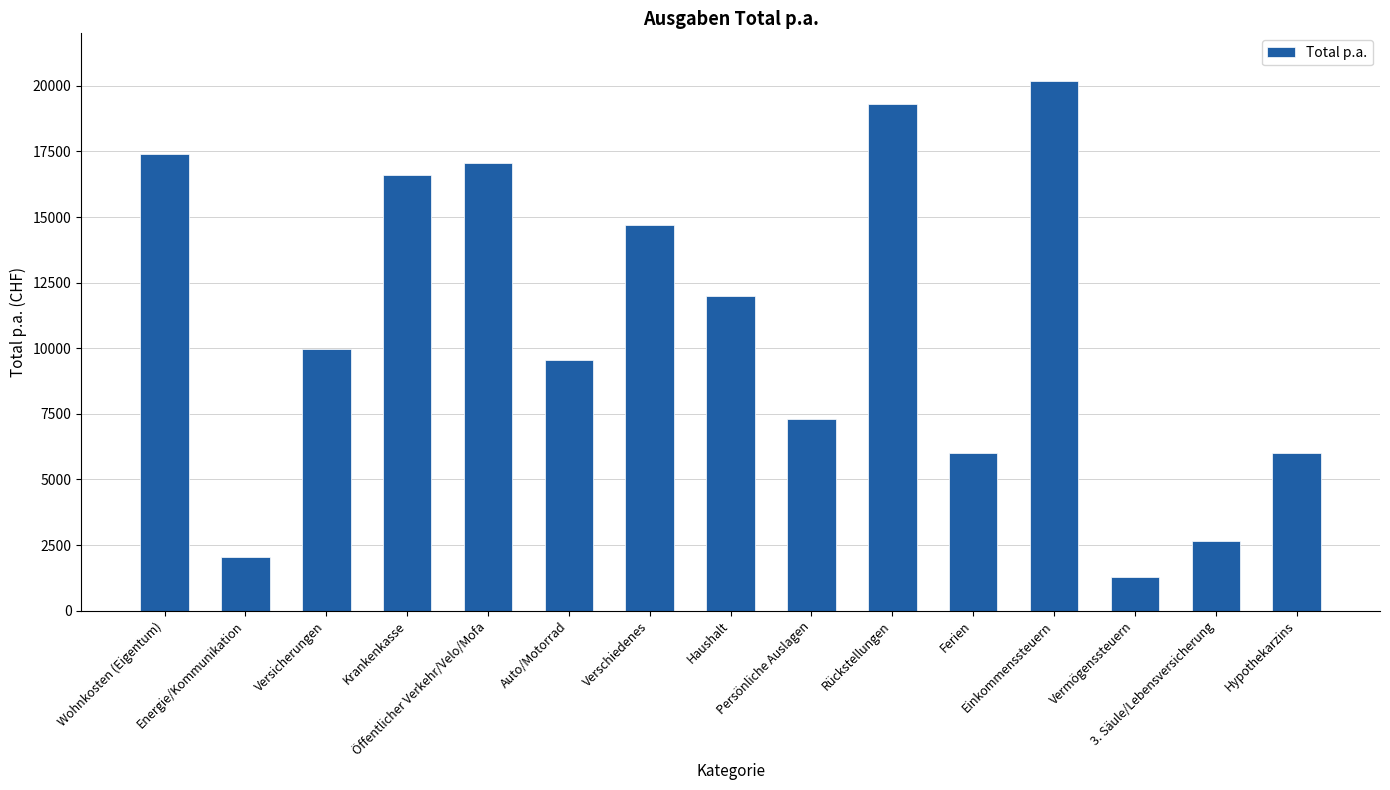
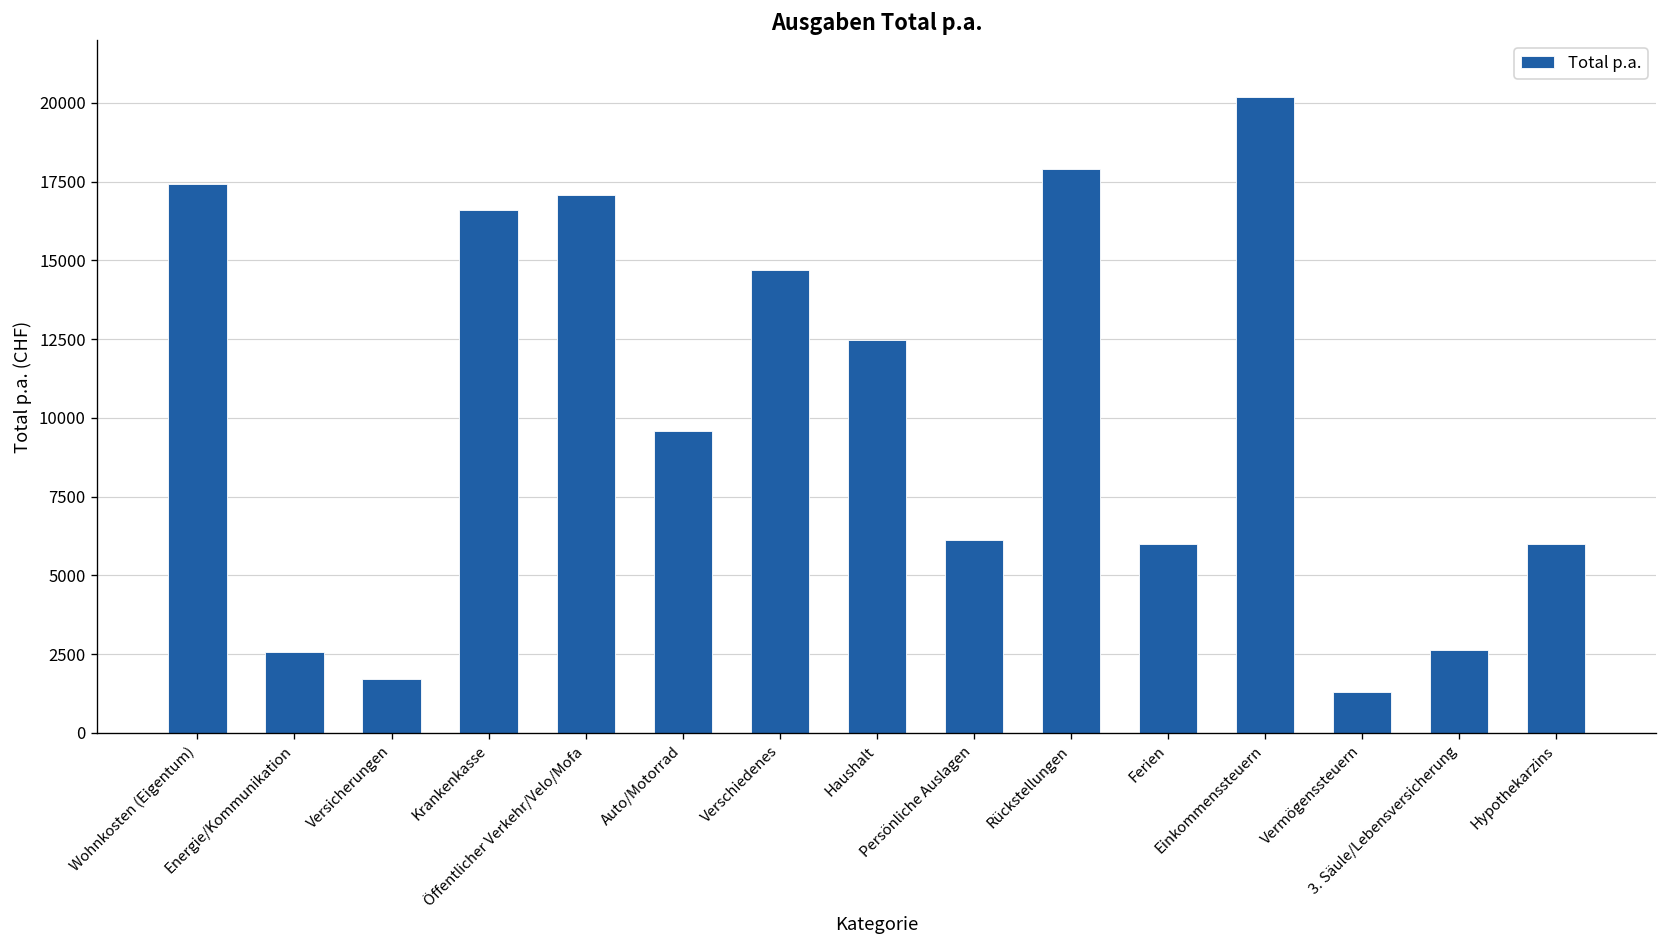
  {
    "Wohnkosten (Eigentum)": 17400,
-   "Energie/Kommunikation": 2000,
-   "Versicherungen": 10000,
+   "Energie/Kommunikation": 2600,
+   "Versicherungen": 1700,
    "Krankenkasse": 16600,
    "Öffentlicher Verkehr/Velo/Mofa": 17100,
    "Auto/Motorrad": 9600,
    "Verschiedenes": 14700,
-   "Haushalt": 12000,
-   "Persönliche Auslagen": 7300,
-   "Rückstellungen": 19300,
+   "Haushalt": 12500,
+   "Persönliche Auslagen": 6100,
+   "Rückstellungen": 17900,
    "Ferien": 6000,
    "Einkommenssteuern": 20200,
    "Vermögenssteuern": 1300,
    "3. Säule/Lebensversicherung": 2600,
    "Hypothekarzins": 6000
  }
